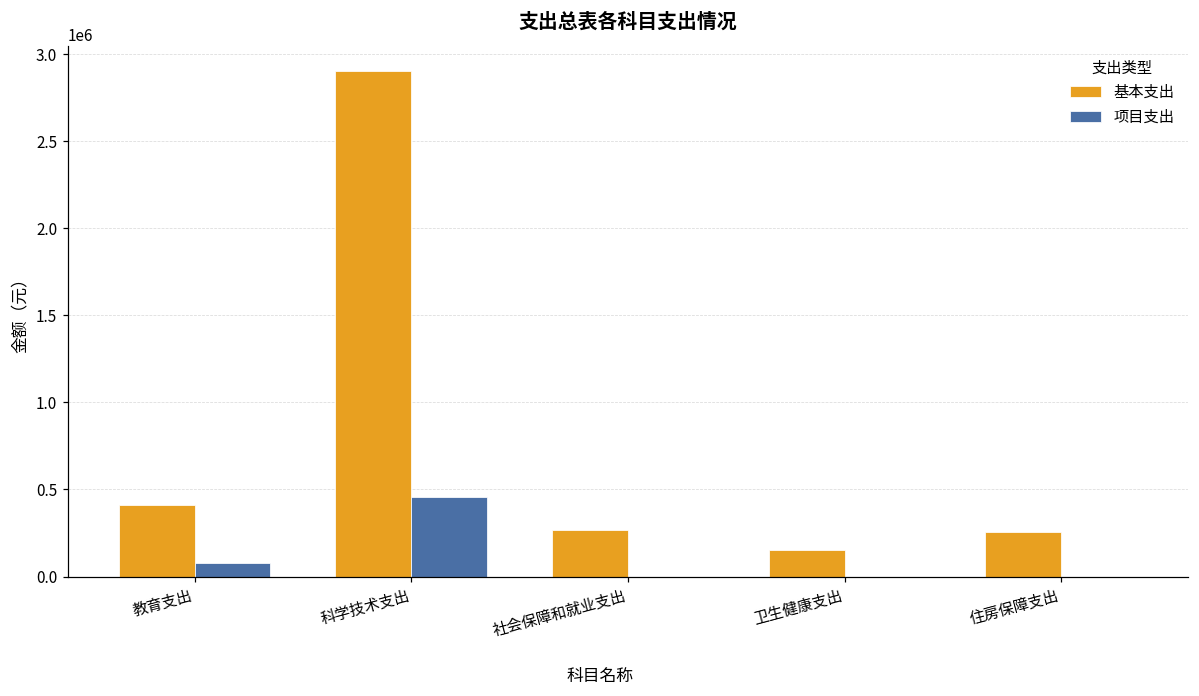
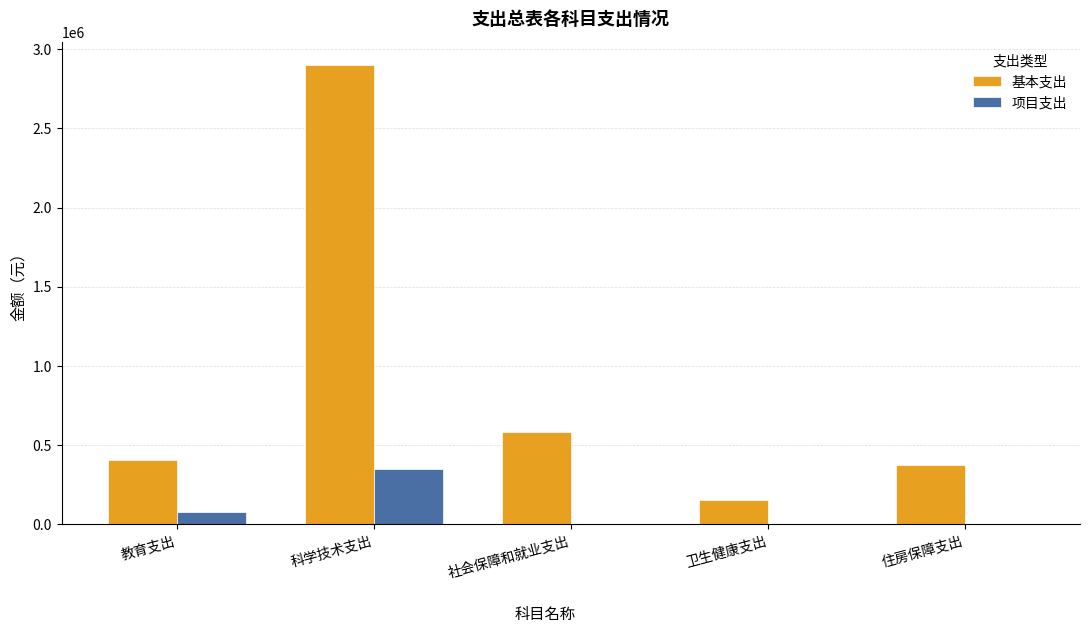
  {
    "基本支出": {
      "教育支出": 410000,
      "科学技术支出": 2900000,
-     "社会保障和就业支出": 270000,
+     "社会保障和就业支出": 580000,
      "卫生健康支出": 150000,
-     "住房保障支出": 250000
+     "住房保障支出": 380000
    },
    "项目支出": {
      "教育支出": 80000,
-     "科学技术支出": 460000,
+     "科学技术支出": 350000,
      "社会保障和就业支出": 0,
      "卫生健康支出": 0,
      "住房保障支出": 0
    }
  }
